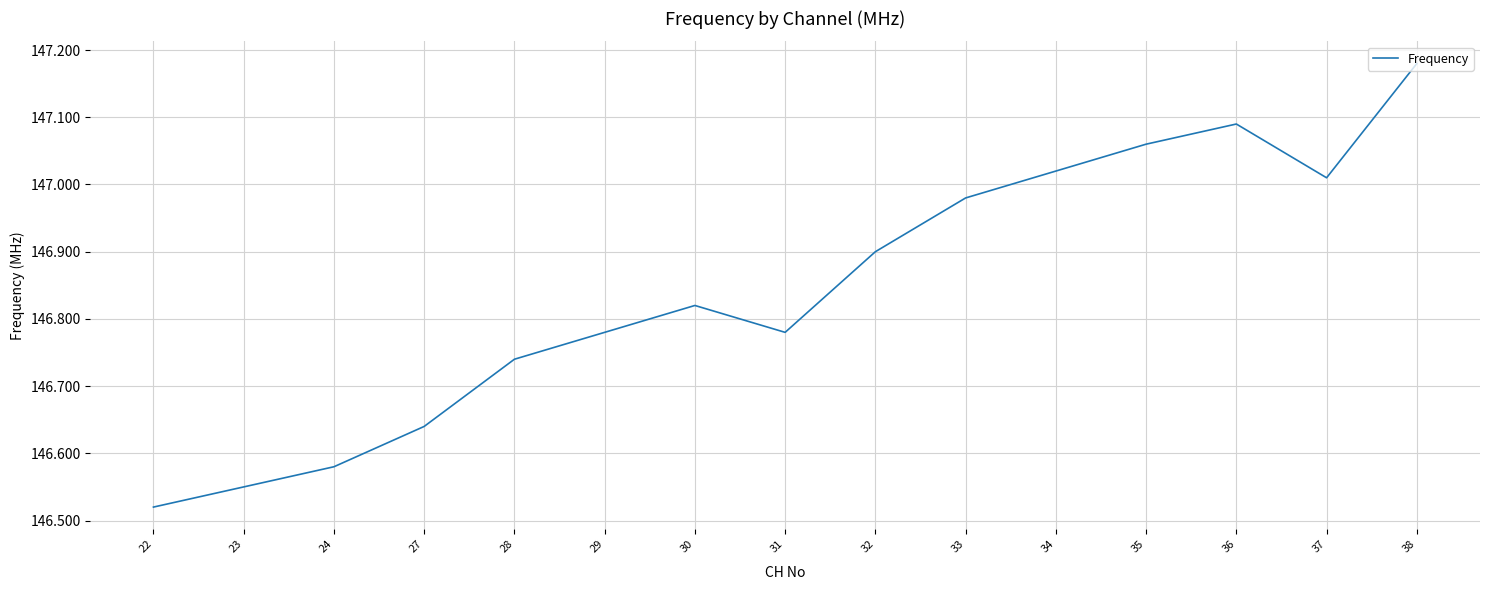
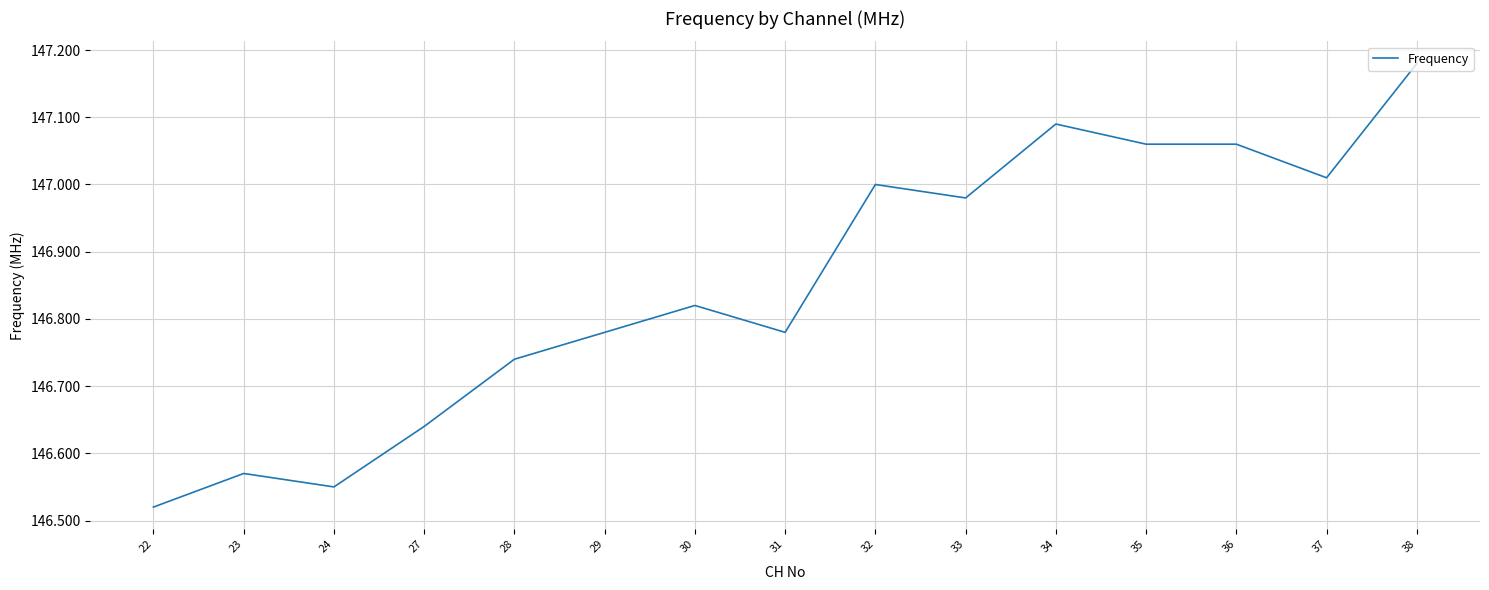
  {
    "22": 146.52,
-   "23": 146.55,
-   "24": 146.58,
+   "23": 146.57,
+   "24": 146.55,
    "27": 146.64,
    "28": 146.74,
    "29": 146.78,
    "30": 146.82,
    "31": 146.78,
-   "32": 146.9,
+   "32": 147.0,
    "33": 146.98,
-   "34": 147.02,
+   "34": 147.09,
    "35": 147.06,
-   "36": 147.09,
+   "36": 147.06,
    "37": 147.01
  }
